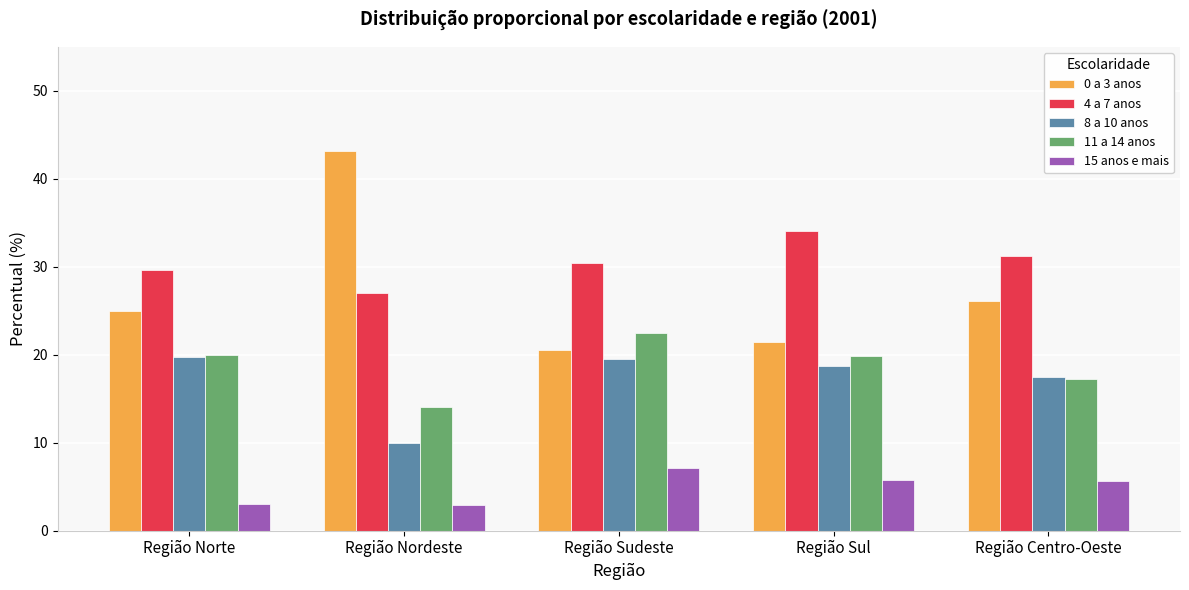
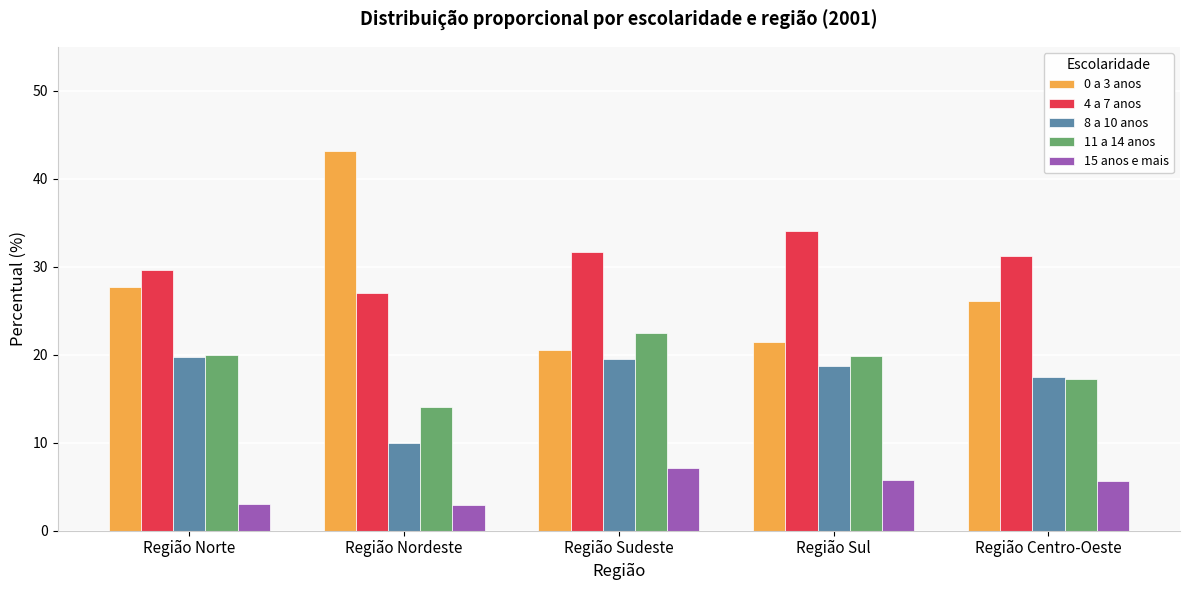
  {
    "0 a 3 anos": {
-     "Região Norte": 25,
+     "Região Norte": 28,
      "Região Nordeste": 43,
      "Região Sudeste": 20,
      "Região Sul": 21,
      "Região Centro-Oeste": 26
    },
    "4 a 7 anos": {
      "Região Norte": 30,
      "Região Nordeste": 27,
-     "Região Sudeste": 30,
+     "Região Sudeste": 32,
      "Região Sul": 34,
      "Região Centro-Oeste": 31
    },
    "8 a 10 anos": {
      "Região Norte": 20,
      "Região Nordeste": 10,
      "Região Sudeste": 20,
      "Região Sul": 19,
      "Região Centro-Oeste": 17
    },
    "11 a 14 anos": {
      "Região Norte": 20,
      "Região Nordeste": 14,
      "Região Sudeste": 22,
      "Região Sul": 20,
      "Região Centro-Oeste": 17
    },
    "15 anos e mais": {
      "Região Norte": 3,
      "Região Nordeste": 3,
      "Região Sudeste": 7,
      "Região Sul": 6,
      "Região Centro-Oeste": 6
    }
  }
